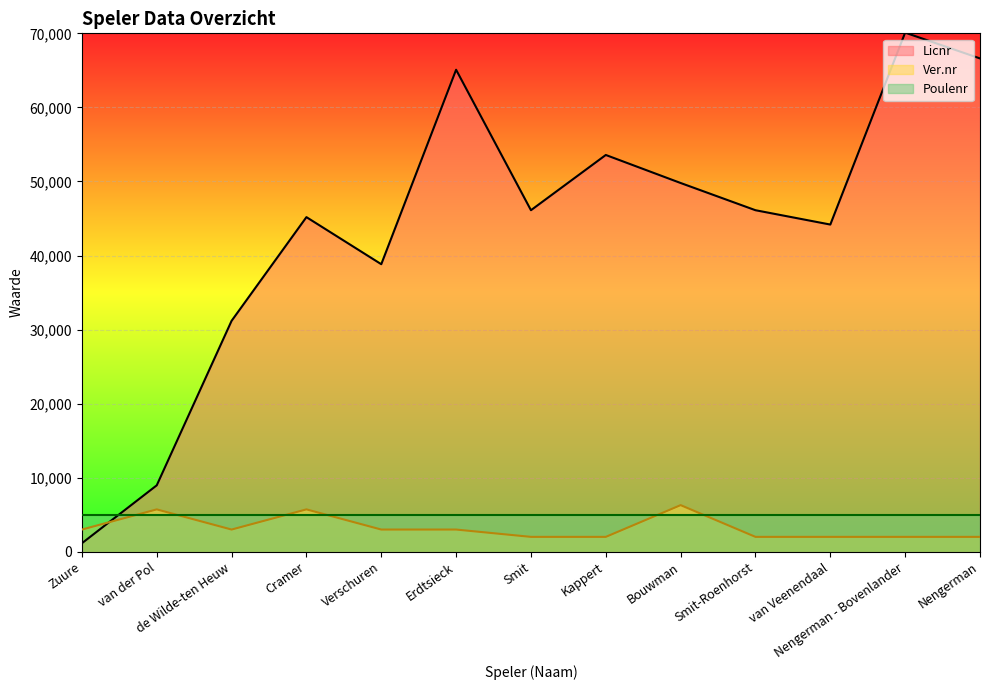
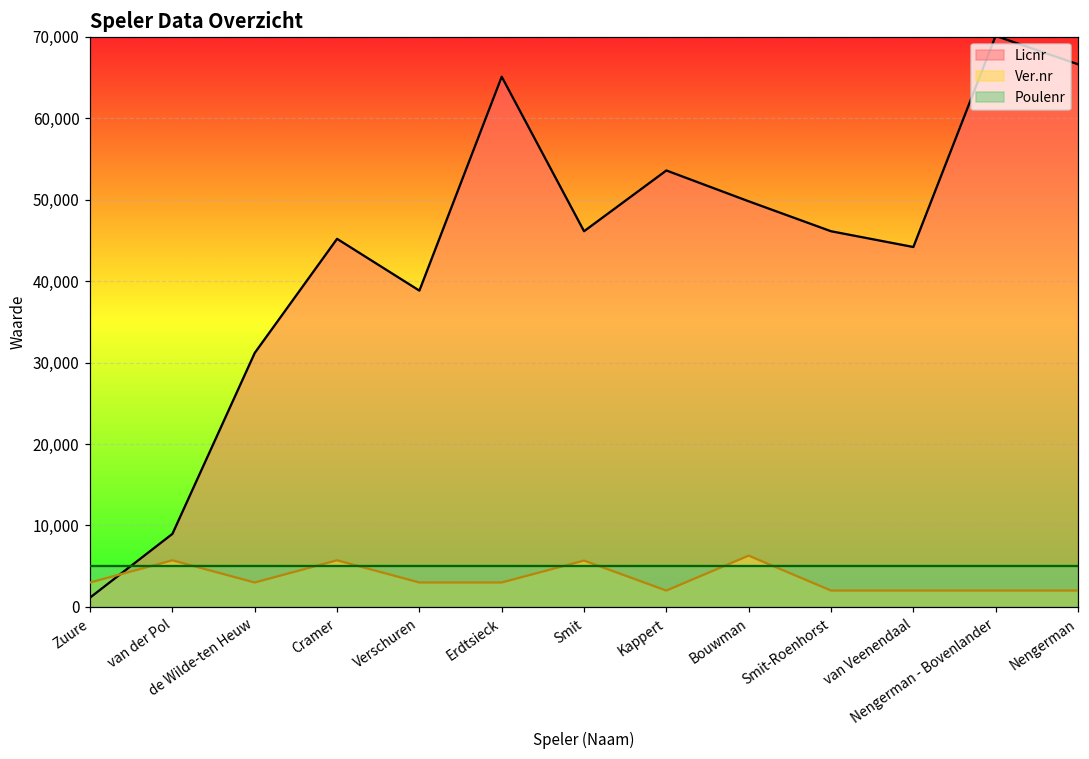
  {
    "Licnr": {
      "Zuure": "1,000",
      "van der Pol": "9,000",
      "de Wilde-ten Heuw": "31,000",
      "Cramer": "45,000",
      "Verschuren": "39,000",
      "Erdtsieck": "65,000",
      "Smit": "46,000",
      "Kappert": "54,000",
      "Bouwman": "50,000",
      "Smit-Roenhorst": "46,000",
      "van Veenendaal": "44,000",
      "Nengerman - Bovenlander": "70,000",
      "Nengerman": "67,000"
    },
    "Ver.nr": {
      "Zuure": "3,000",
      "van der Pol": "6,000",
      "de Wilde-ten Heuw": "3,000",
      "Cramer": "6,000",
      "Verschuren": "3,000",
      "Erdtsieck": "3,000",
-     "Smit": "2,000",
+     "Smit": "6,000",
      "Kappert": "2,000",
      "Bouwman": "6,000",
      "Smit-Roenhorst": "2,000",
      "van Veenendaal": "2,000",
      "Nengerman - Bovenlander": "2,000",
      "Nengerman": "2,000"
    },
    "Poulenr": {
      "Zuure": "5,000",
      "van der Pol": "5,000",
      "de Wilde-ten Heuw": "5,000",
      "Cramer": "5,000",
      "Verschuren": "5,000",
      "Erdtsieck": "5,000",
      "Smit": "5,000",
      "Kappert": "5,000",
      "Bouwman": "5,000",
      "Smit-Roenhorst": "5,000",
      "van Veenendaal": "5,000",
      "Nengerman - Bovenlander": "5,000",
      "Nengerman": "5,000"
    }
  }
